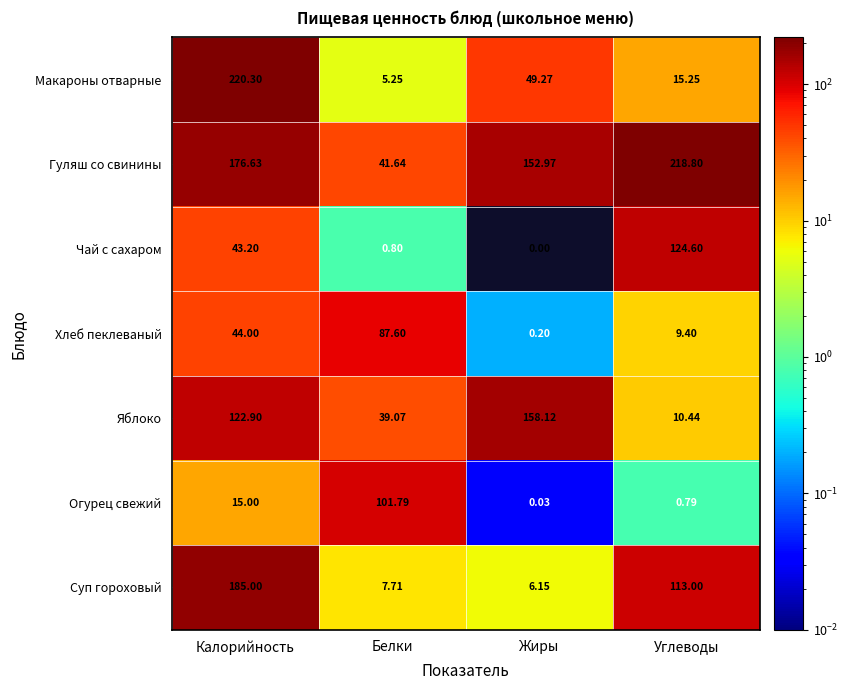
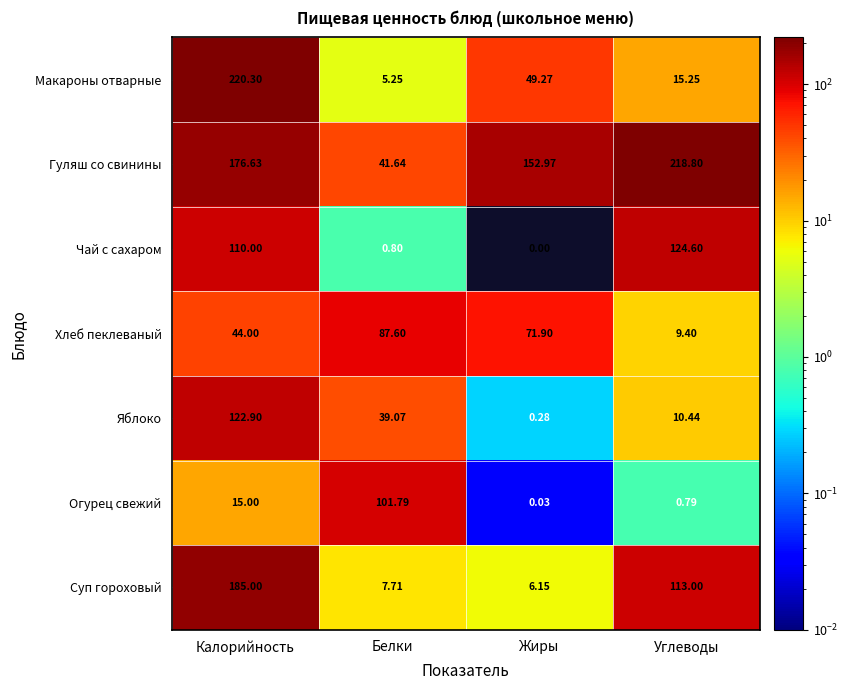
  {
    "Макароны отварные": {
      "Калорийность": 220.30,
      "Белки": 5.25,
      "Жиры": 49.27,
      "Углеводы": 15.25
    },
    "Гуляш со свинины": {
      "Калорийность": 176.63,
      "Белки": 41.64,
      "Жиры": 152.97,
      "Углеводы": 218.80
    },
    "Чай с сахаром": {
-     "Калорийность": 43.20,
+     "Калорийность": 110.00,
      "Белки": 0.80,
      "Углеводы": 124.60
    },
    "Хлеб пеклеваный": {
      "Калорийность": 44.00,
      "Белки": 87.60,
-     "Жиры": 0.20,
+     "Жиры": 71.90,
      "Углеводы": 9.40
    },
    "Яблоко": {
      "Калорийность": 122.90,
      "Белки": 39.07,
-     "Жиры": 158.12,
+     "Жиры": 0.28,
      "Углеводы": 10.44
    },
    "Огурец свежий": {
      "Калорийность": 15.00,
      "Белки": 101.79,
      "Жиры": 0.03,
      "Углеводы": 0.79
    },
    "Суп гороховый": {
      "Калорийность": 185.00,
      "Белки": 7.71,
      "Жиры": 6.15,
      "Углеводы": 113.00
    }
  }
